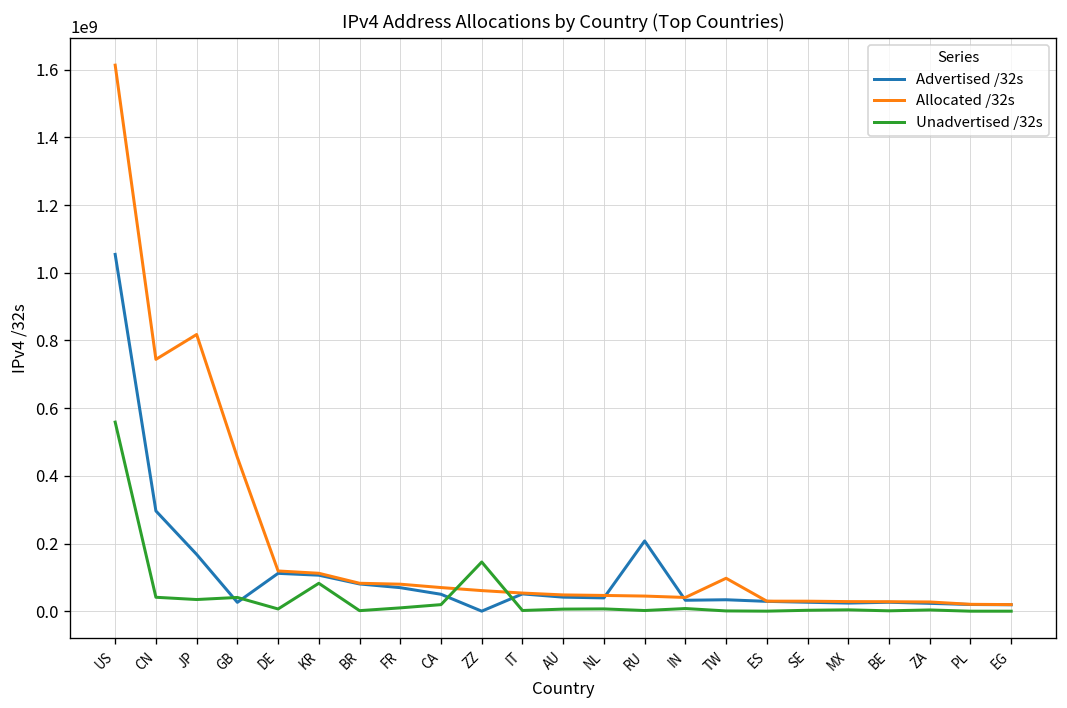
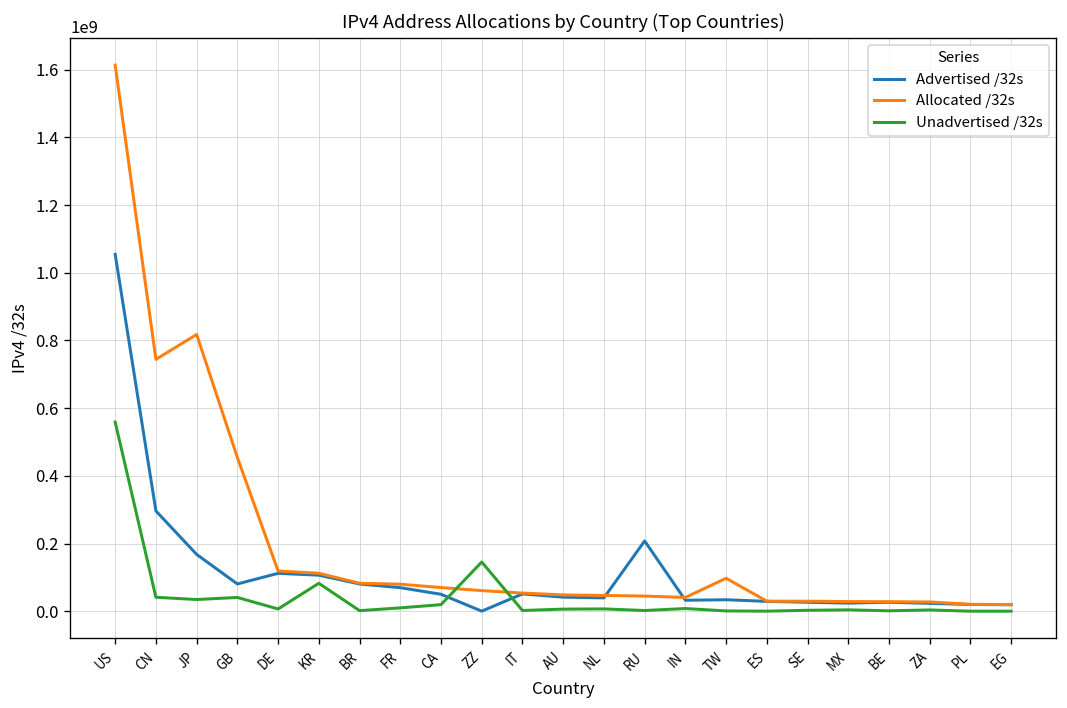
  {
    "Advertised /32s": {
      "US": 1050000000,
      "CN": 300000000,
      "JP": 170000000,
-     "GB": 30000000,
+     "GB": 80000000,
      "FR": 70000000,
      "CA": 50000000,
      "ZZ": 0,
      "RU": 210000000,
      "TW": 30000000
    },
    "Allocated /32s": {
      "US": 1610000000,
      "CN": 740000000,
      "JP": 820000000,
      "GB": 450000000,
      "FR": 80000000,
      "CA": 70000000,
      "ZZ": 60000000,
      "RU": 50000000,
      "TW": 100000000
    },
    "Unadvertised /32s": {
      "US": 560000000,
      "CN": 40000000,
      "JP": 30000000,
      "GB": 40000000,
      "DE": 10000000,
      "KR": 80000000,
      "BR": 0,
      "FR": 10000000,
      "CA": 20000000,
      "ZZ": 150000000,
      "IT": 0,
      "AU": 10000000,
      "NL": 10000000,
      "RU": 0,
      "IN": 10000000,
      "TW": 0,
      "ES": 0,
      "SE": 0,
      "MX": 0,
      "BE": 0,
      "ZA": 0,
      "PL": 0,
      "EG": 0
    }
  }
